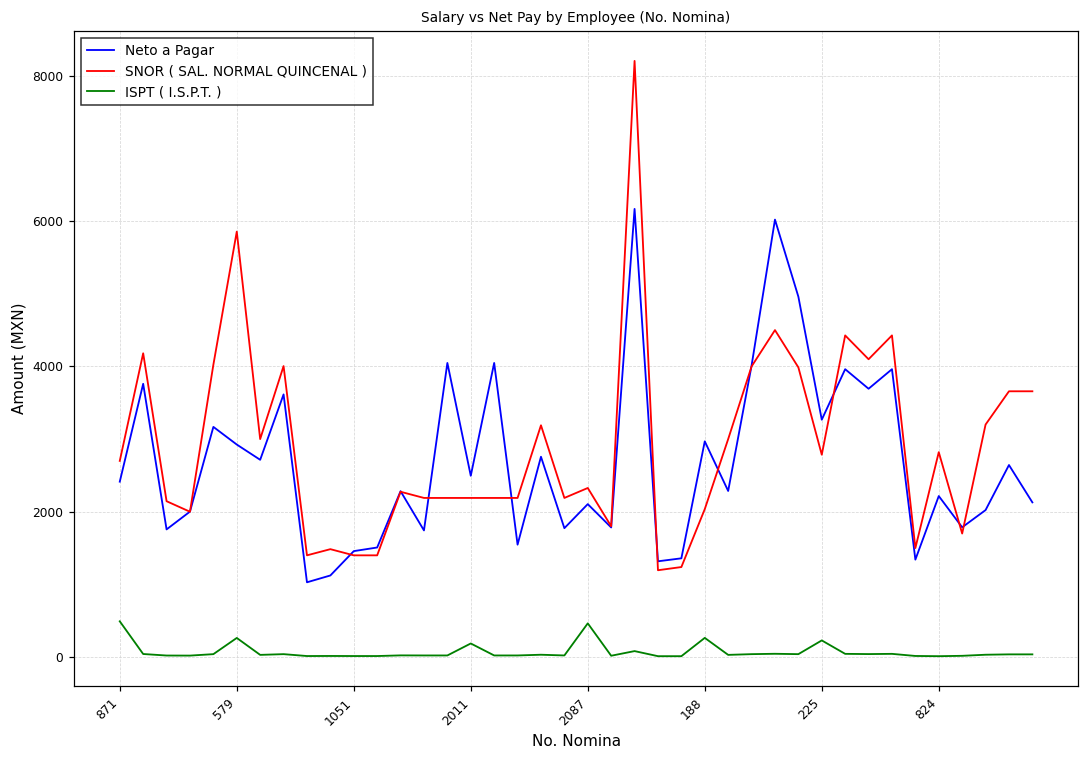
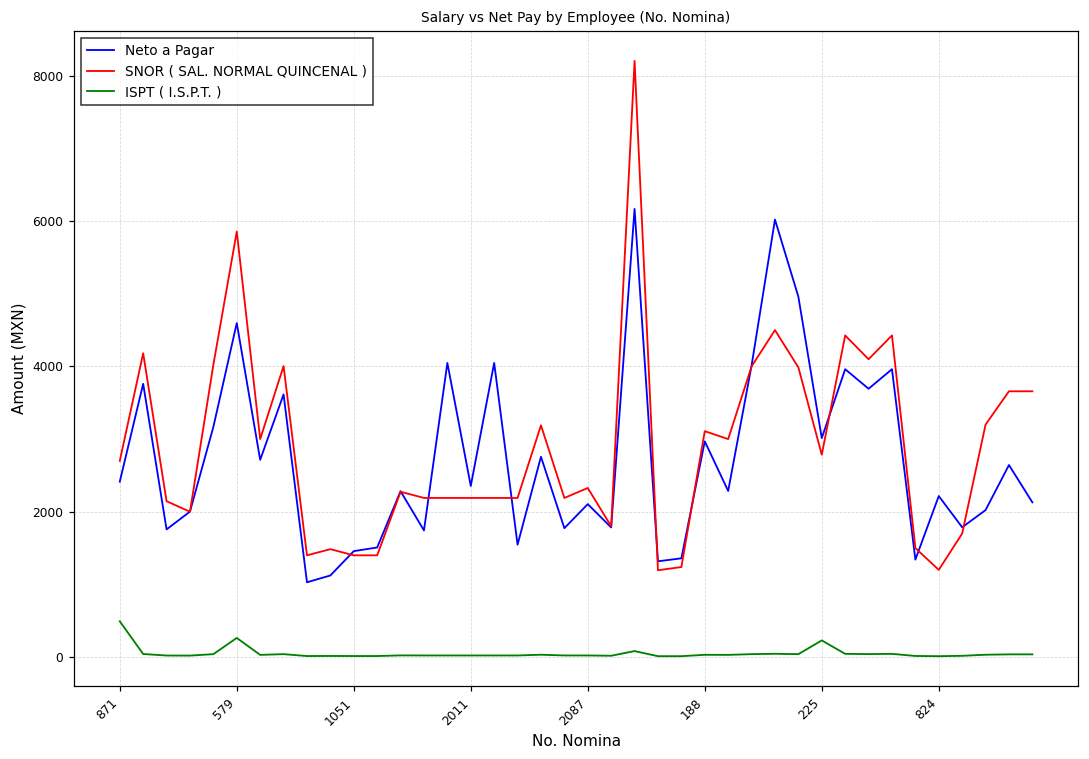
  {
    "Neto a Pagar": {
      "871": 2400,
-     "579": 2900,
+     "579": 4600,
      "1051": 1500,
-     "2011": 2500,
+     "2011": 2400,
      "2087": 2100,
      "188": 3000,
-     "225": 3300,
+     "225": 3000,
      "824": 2200
    },
    "SNOR ( SAL. NORMAL QUINCENAL )": {
      "871": 2700,
      "579": 5900,
      "1051": 1400,
      "2011": 2200,
      "2087": 2300,
-     "188": 2000,
+     "188": 3100,
      "225": 2800,
-     "824": 2800
+     "824": 1200
    },
    "ISPT ( I.S.P.T. )": {
      "871": 500,
      "579": 300,
      "1051": 0,
-     "2011": 200,
-     "2087": 500,
-     "188": 300,
+     "2011": 0,
+     "2087": 0,
+     "188": 0,
      "225": 200,
      "824": 0
    }
  }
